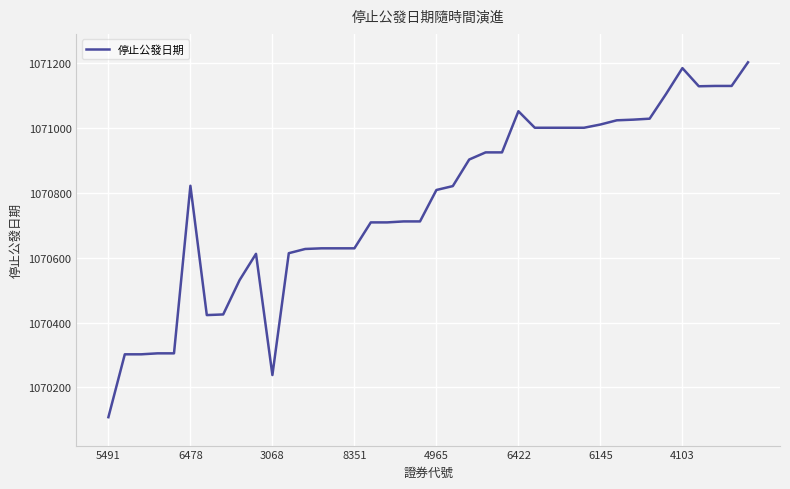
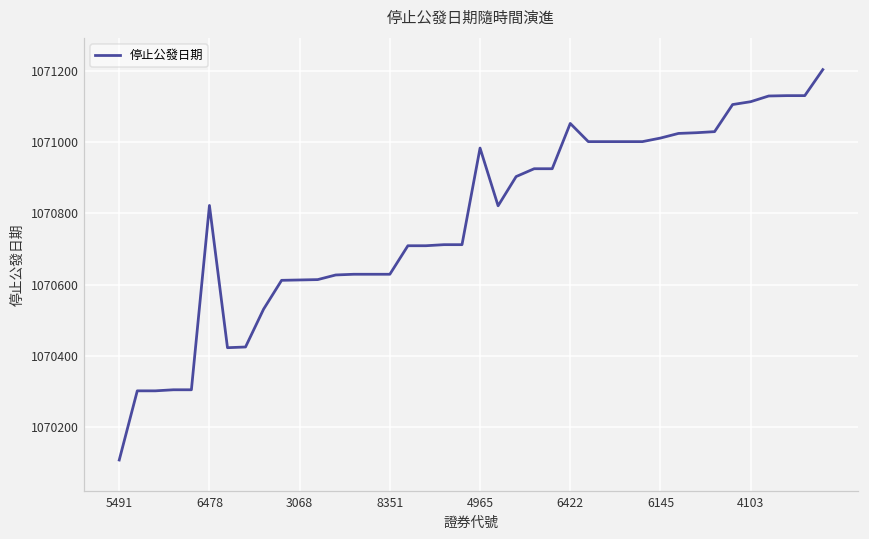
  {
    "5491": 1070110,
    "6478": 1070820,
-   "3068": 1070240,
+   "3068": 1070610,
    "8351": 1070630,
-   "4965": 1070810,
+   "4965": 1070980,
    "6422": 1071050,
    "6145": 1071010,
-   "4103": 1071190
+   "4103": 1071110
  }
